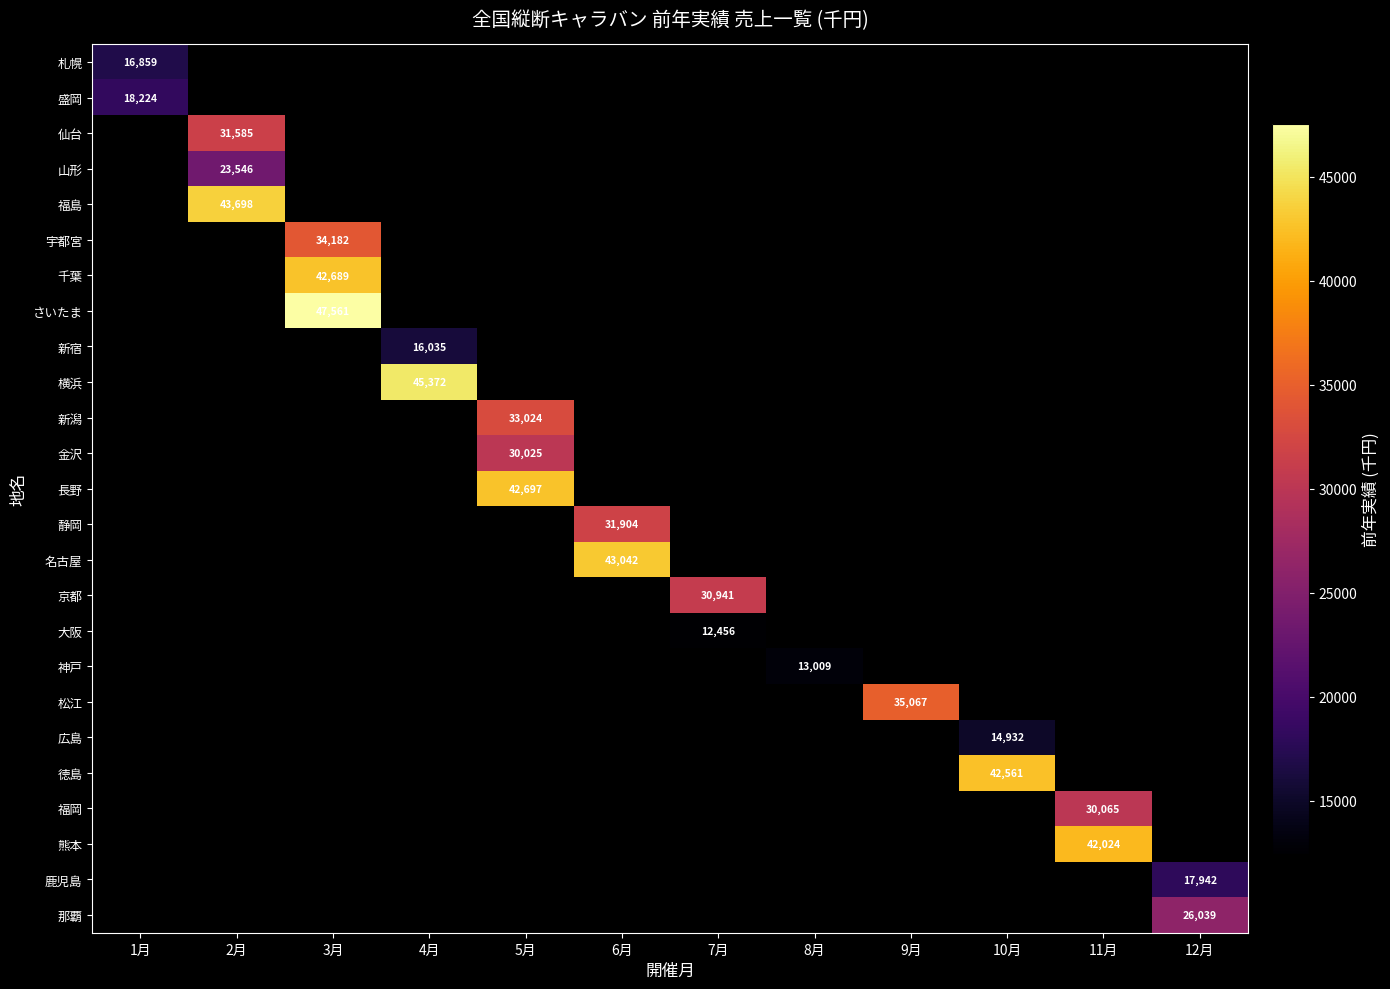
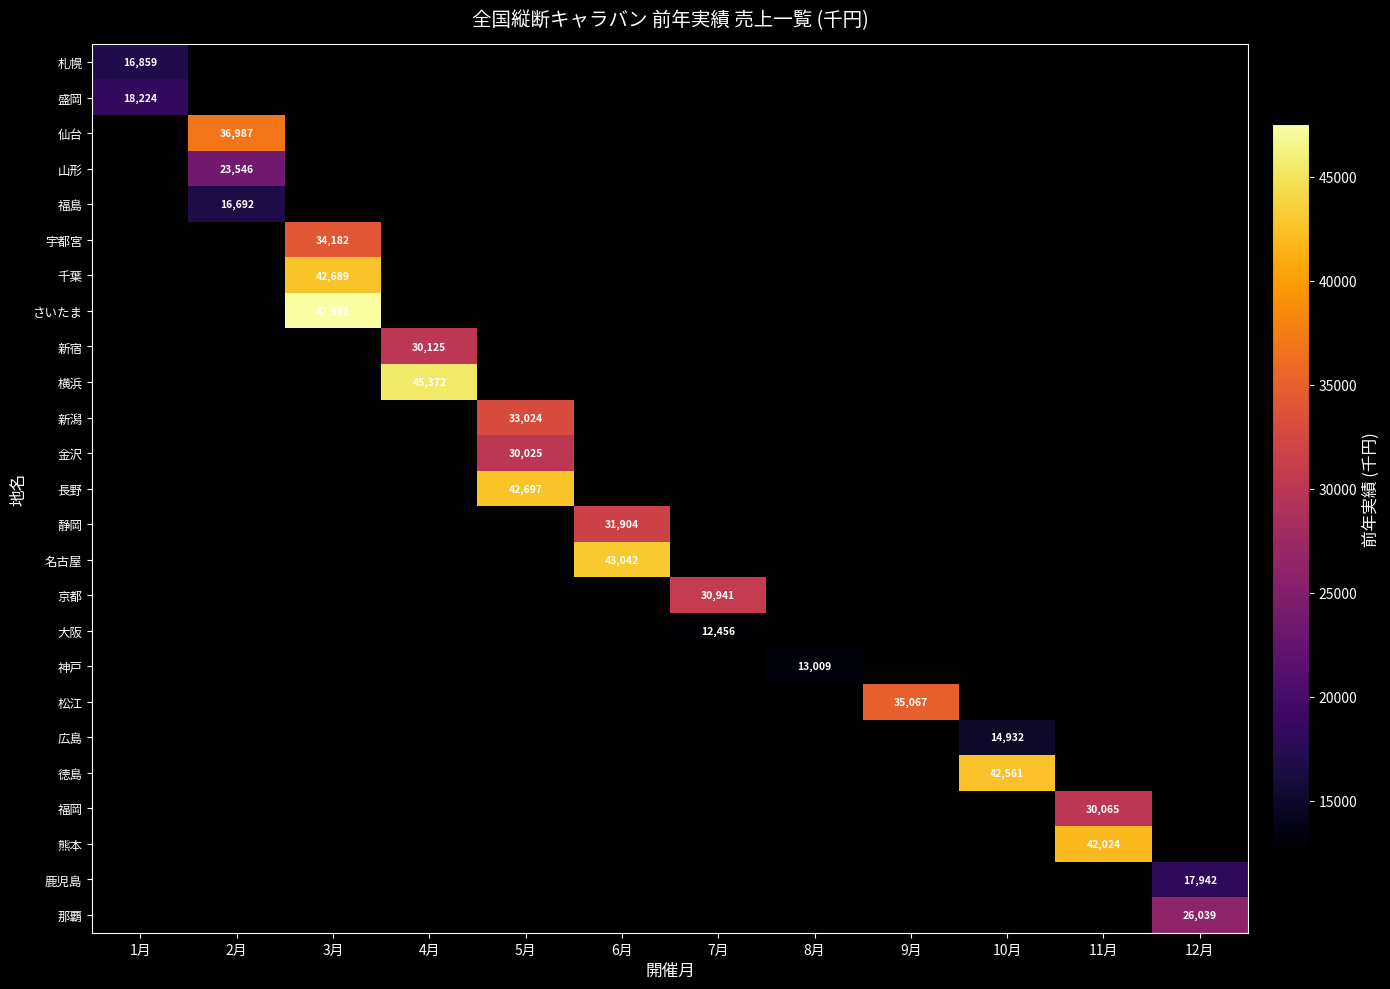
  {
    "札幌": {
      "1月": "16,859"
    },
    "盛岡": {
      "1月": "18,224"
    },
    "仙台": {
-     "2月": "31,585"
+     "2月": "36,987"
    },
    "山形": {
      "2月": "23,546"
    },
    "福島": {
-     "2月": "43,698"
+     "2月": "16,692"
    },
    "宇都宮": {
      "3月": "34,182"
    },
    "千葉": {
      "3月": "42,689"
    },
    "さいたま": {
      "3月": "47,561"
    },
    "新宿": {
-     "4月": "16,035"
+     "4月": "30,125"
    },
    "横浜": {
      "4月": "45,372"
    },
    "新潟": {
      "5月": "33,024"
    },
    "金沢": {
      "5月": "30,025"
    },
    "長野": {
      "5月": "42,697"
    },
    "静岡": {
      "6月": "31,904"
    },
    "名古屋": {
      "6月": "43,042"
    },
    "京都": {
      "7月": "30,941"
    },
    "大阪": {
      "7月": "12,456"
    },
    "神戸": {
      "8月": "13,009"
    },
    "松江": {
      "9月": "35,067"
    },
    "広島": {
      "10月": "14,932"
    },
    "徳島": {
      "10月": "42,561"
    },
    "福岡": {
      "11月": "30,065"
    },
    "熊本": {
      "11月": "42,024"
    },
    "鹿児島": {
      "12月": "17,942"
    },
    "那覇": {
      "12月": "26,039"
    }
  }
